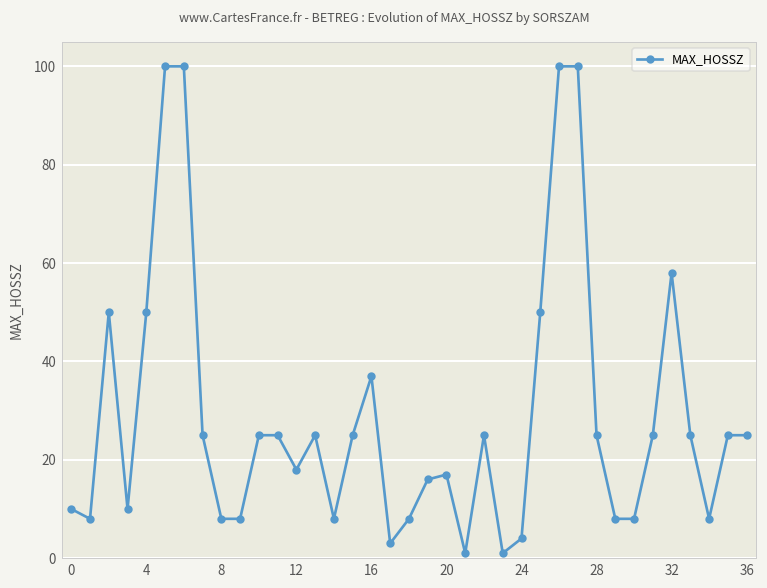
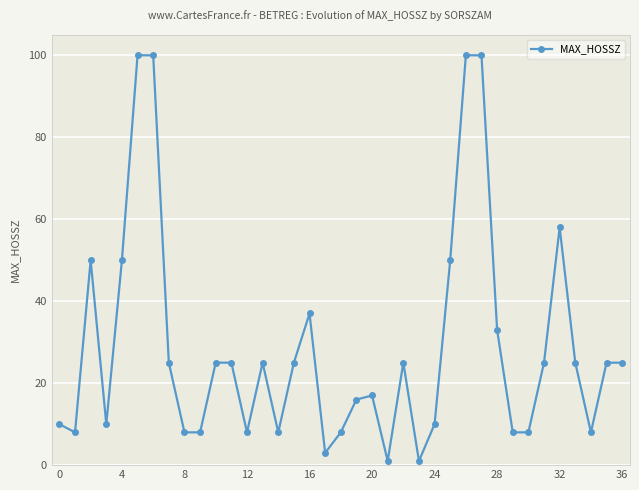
  {
    "0": 10,
    "4": 50,
    "8": 8,
-   "12": 18,
+   "12": 8,
    "16": 37,
    "20": 17,
-   "24": 4,
-   "28": 25,
+   "24": 10,
+   "28": 33,
    "32": 58,
    "36": 25
  }
